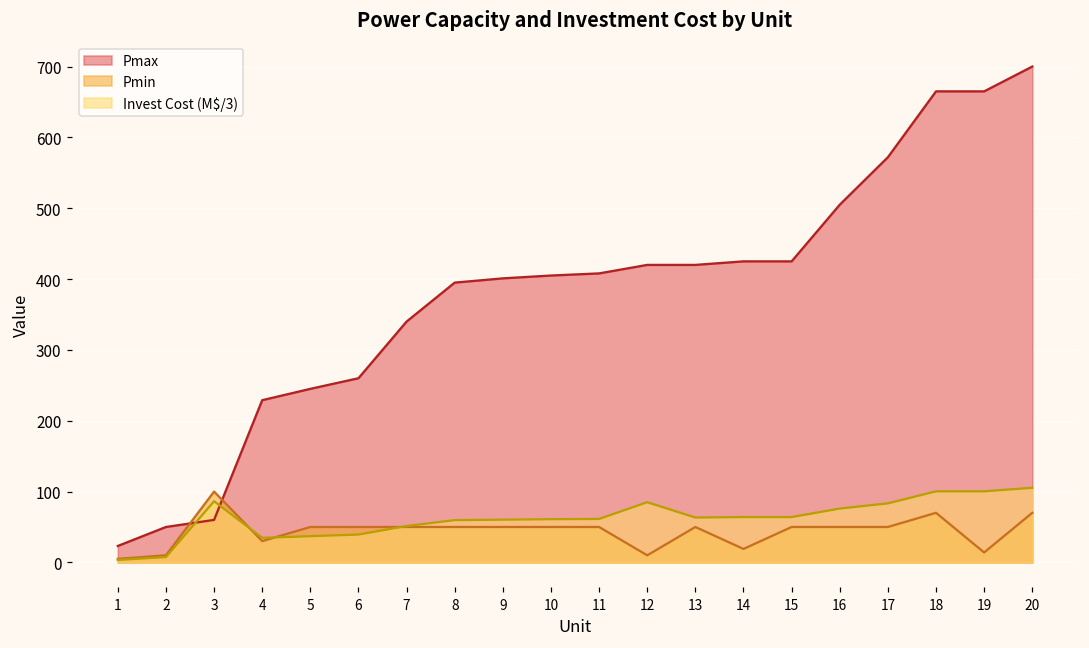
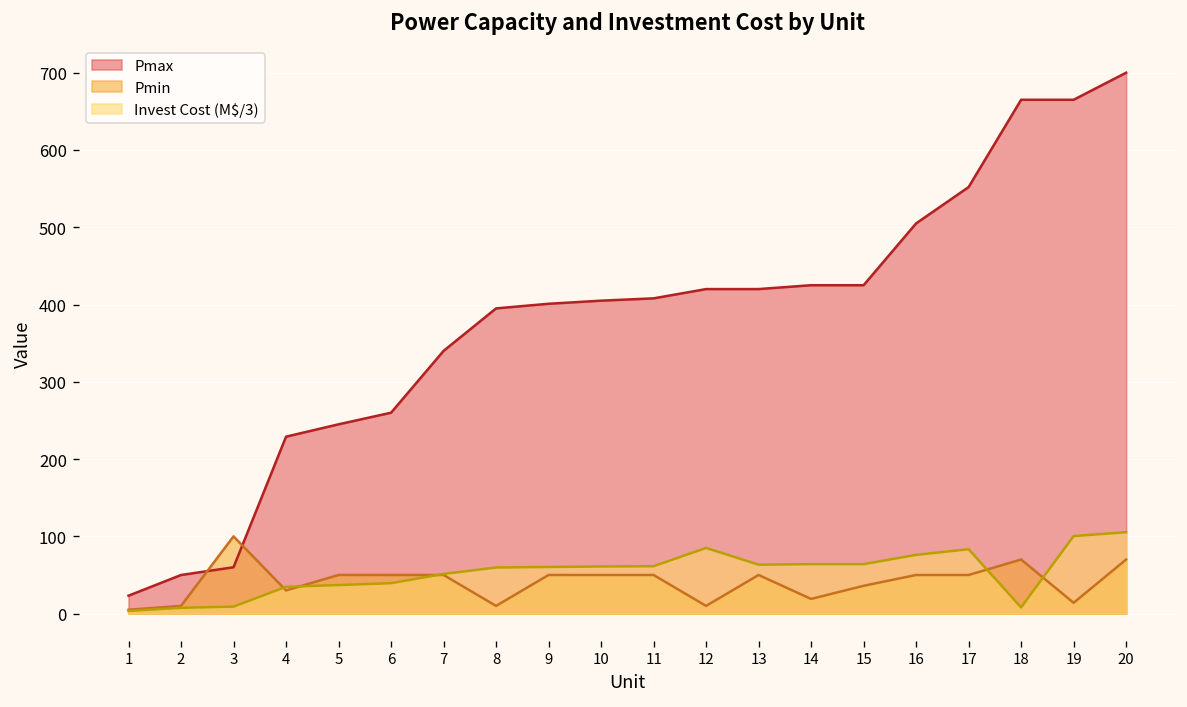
  {
    "Pmax": {
      "1": 20,
      "2": 50,
      "3": 60,
      "4": 230,
      "5": 250,
      "6": 260,
      "7": 340,
      "8": 400,
      "9": 400,
      "10": 410,
      "11": 410,
      "12": 420,
      "13": 420,
      "14": 430,
      "15": 430,
      "16": 510,
-     "17": 570,
+     "17": 550,
      "18": 670,
      "19": 670,
      "20": 700
    },
    "Pmin": {
      "3": 100,
      "4": 30,
      "5": 50,
      "6": 50,
-     "8": 50,
+     "8": 10,
      "9": 50,
      "10": 50,
      "11": 50,
      "12": 10,
      "13": 50,
      "14": 20,
-     "15": 50,
+     "15": 40,
      "16": 50,
      "17": 50,
      "18": 70,
      "19": 10,
      "20": 70
    },
    "Invest Cost (M$/3)": {
-     "3": 90,
+     "3": 10,
      "4": 30,
      "5": 40,
      "6": 40,
      "8": 60,
      "9": 60,
      "10": 60,
      "11": 60,
      "12": 90,
      "13": 60,
      "14": 60,
      "15": 60,
      "16": 80,
      "17": 80,
-     "18": 100,
+     "18": 10,
      "19": 100,
      "20": 110
    }
  }
